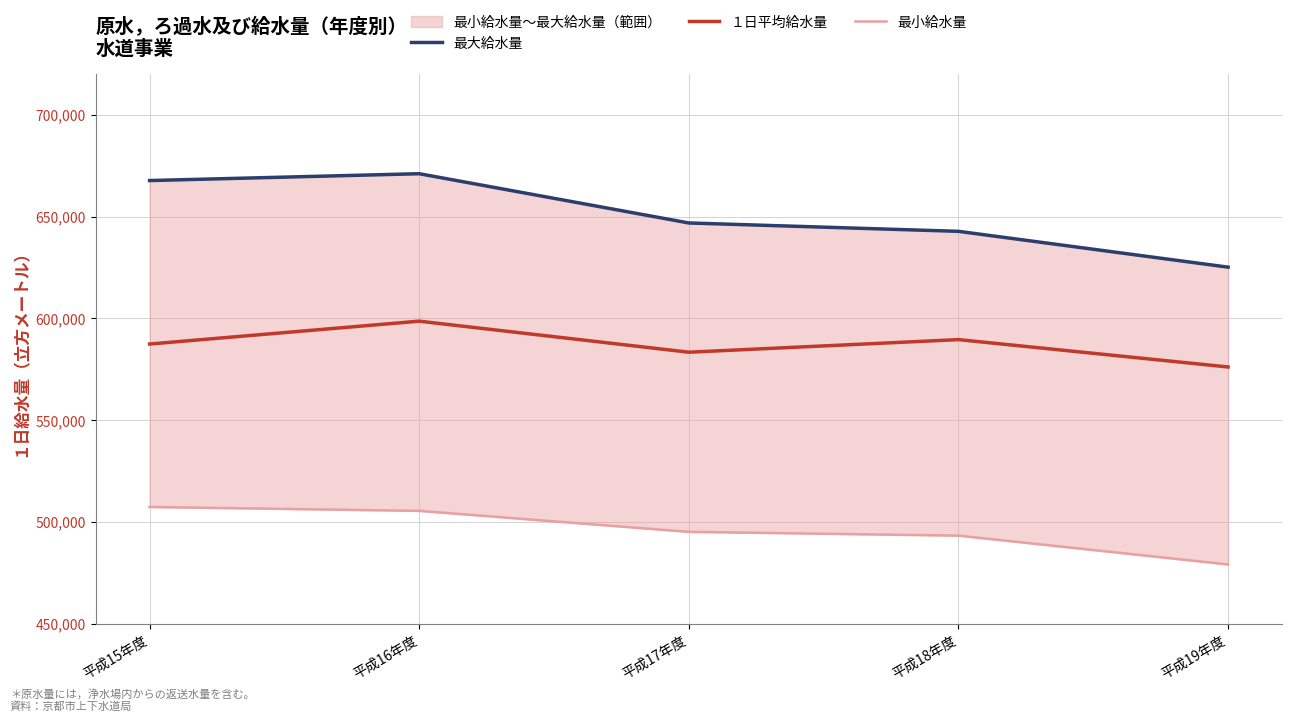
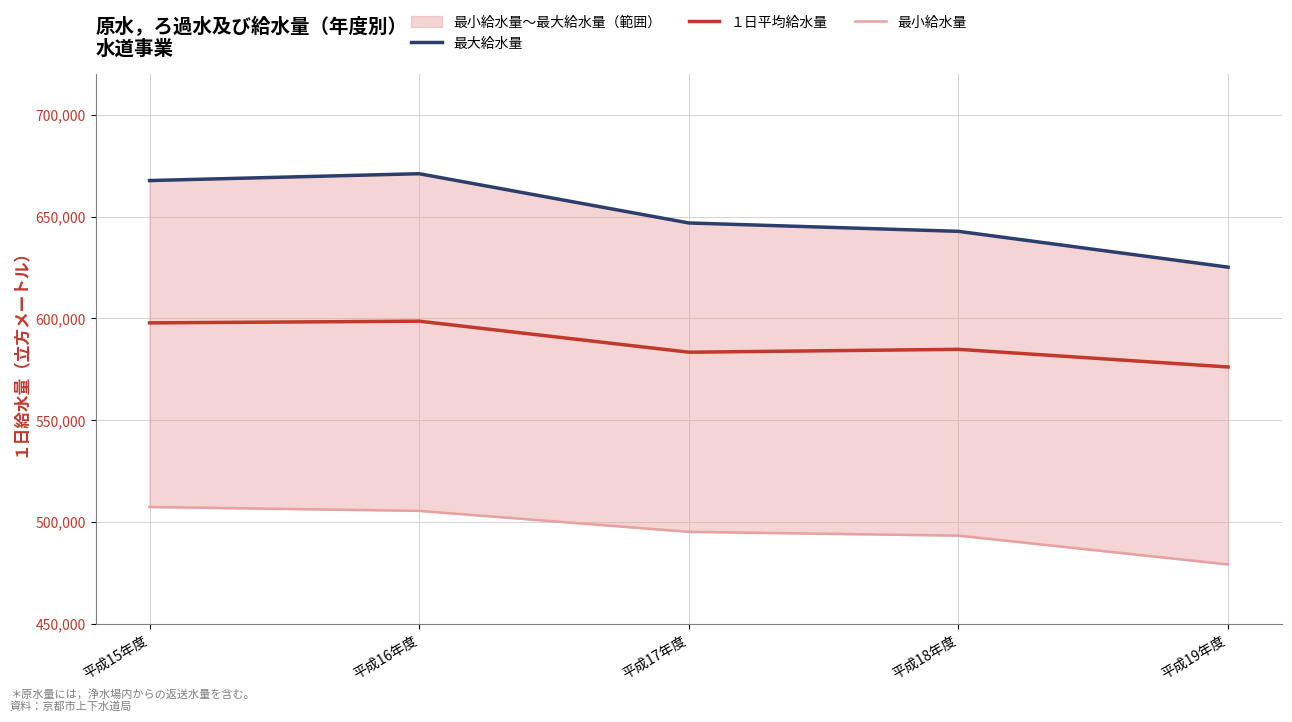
  {
    "１日平均給水量": {
-     "平成15年度": "587,000",
+     "平成15年度": "598,000",
      "平成16年度": "599,000",
      "平成17年度": "583,000",
-     "平成18年度": "590,000",
+     "平成18年度": "585,000",
      "平成19年度": "576,000"
    }
  }
